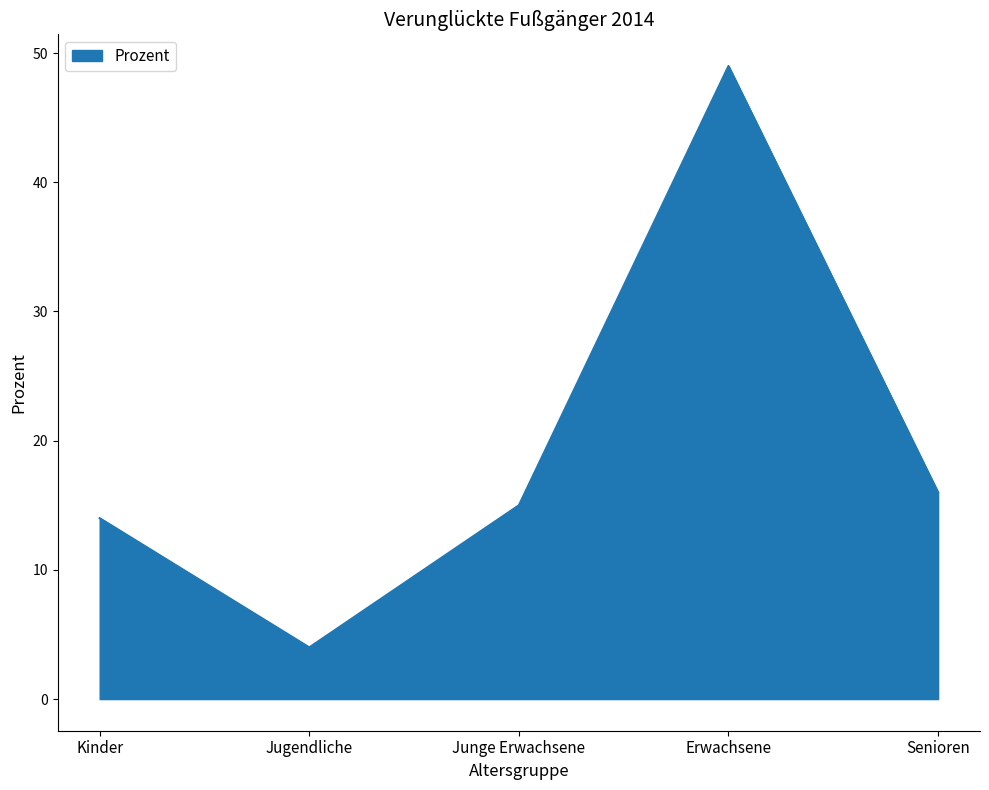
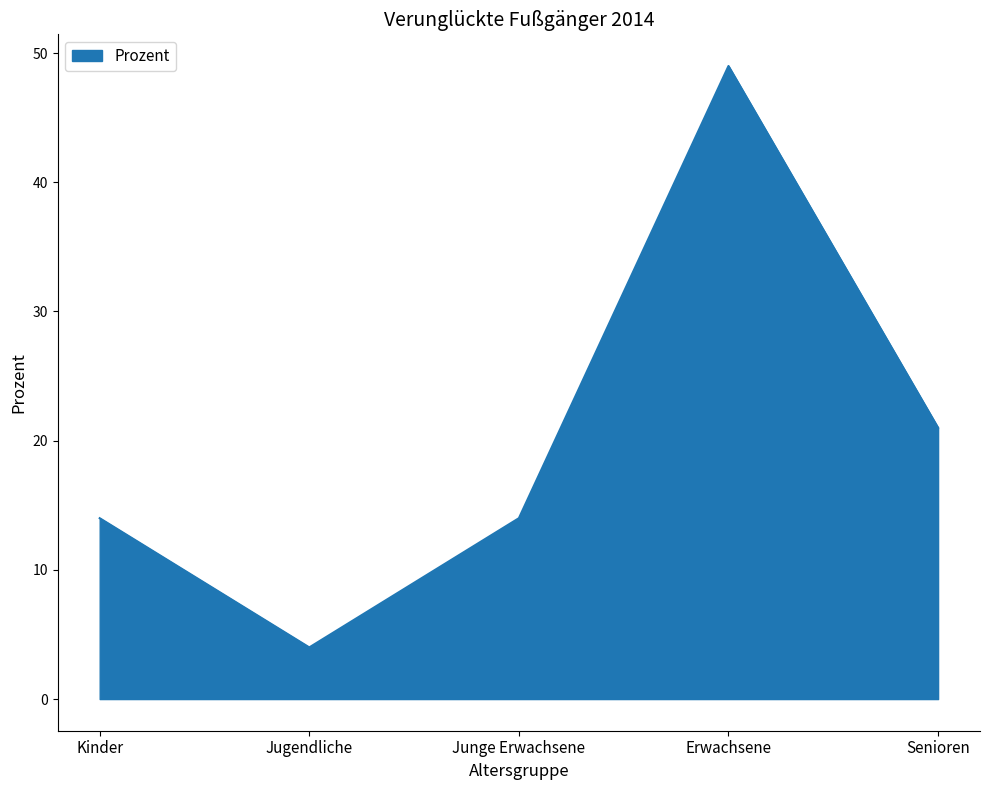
  {
    "Kinder": 14,
    "Jugendliche": 4,
-   "Junge Erwachsene": 15,
+   "Junge Erwachsene": 14,
    "Erwachsene": 49,
-   "Senioren": 16
+   "Senioren": 21
  }
